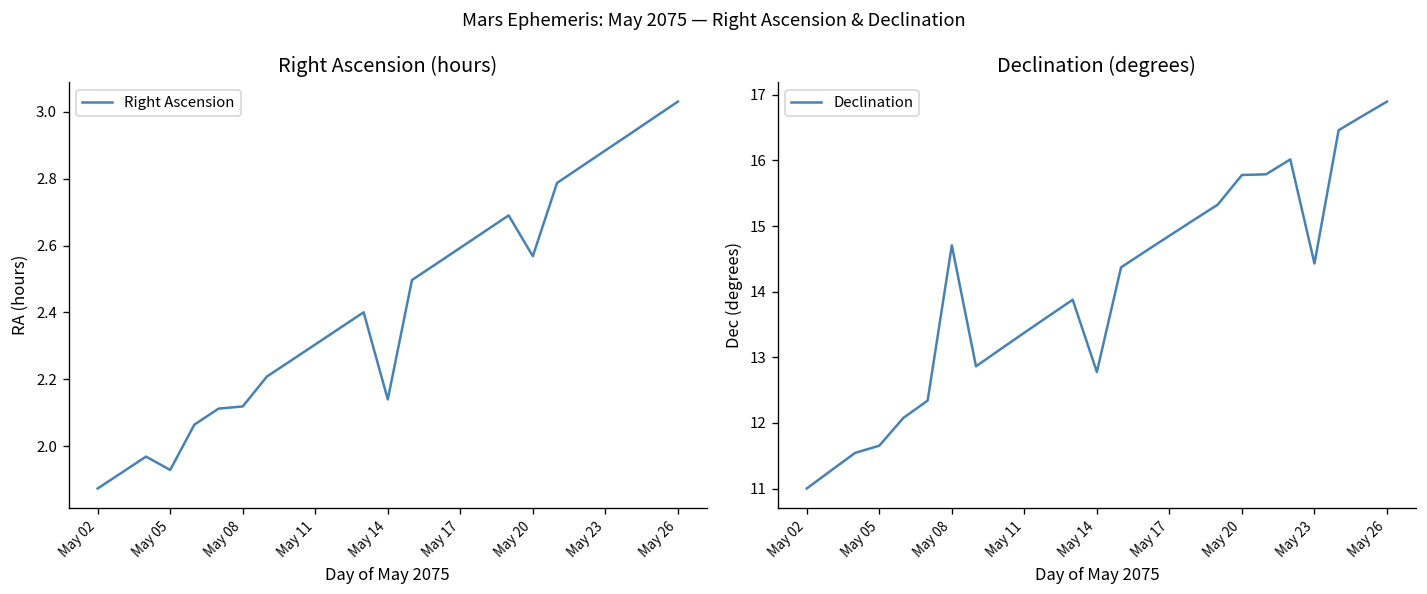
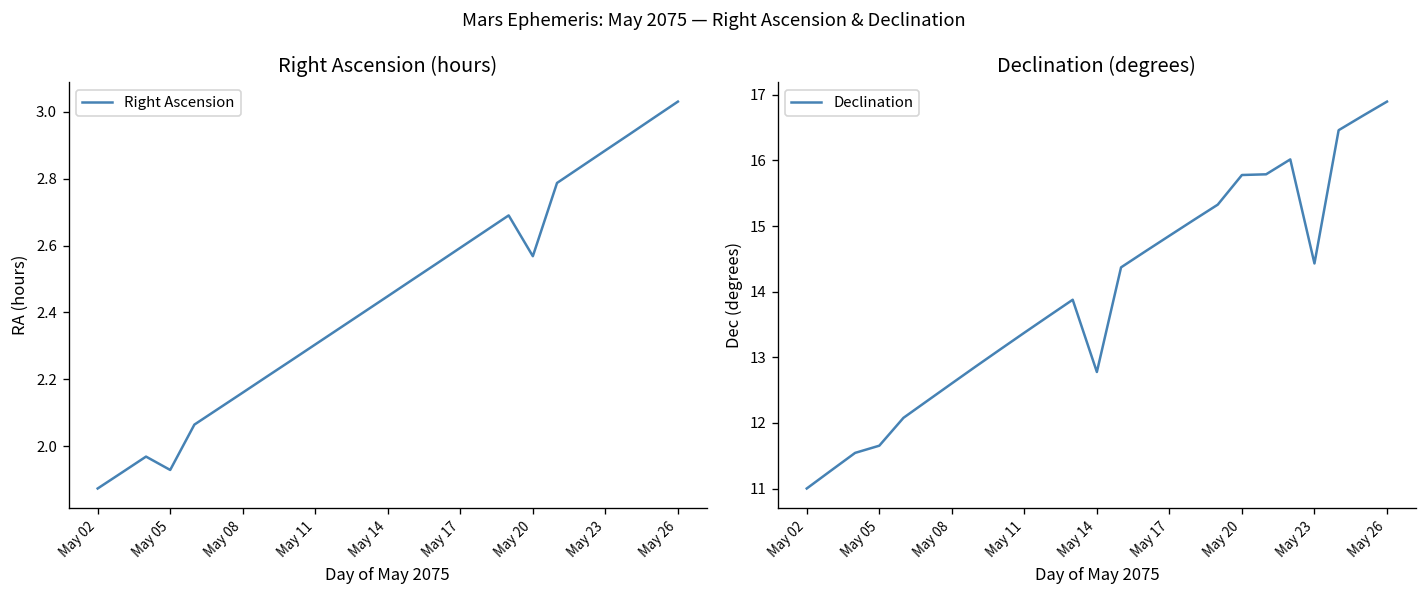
  {
    "Right Ascension (hours)": {
      "May 02": 1.87,
      "May 05": 1.93,
-     "May 08": 2.12,
+     "May 08": 2.16,
      "May 11": 2.30,
-     "May 14": 2.14,
+     "May 14": 2.45,
      "May 17": 2.59,
      "May 20": 2.57,
      "May 23": 2.88,
      "May 26": 3.03
    },
    "Declination (degrees)": {
      "May 02": 11.0,
      "May 05": 11.7,
-     "May 08": 14.7,
+     "May 08": 12.6,
      "May 11": 13.4,
      "May 14": 12.8,
      "May 17": 14.9,
      "May 20": 15.8,
      "May 23": 14.4,
      "May 26": 16.9
    }
  }
